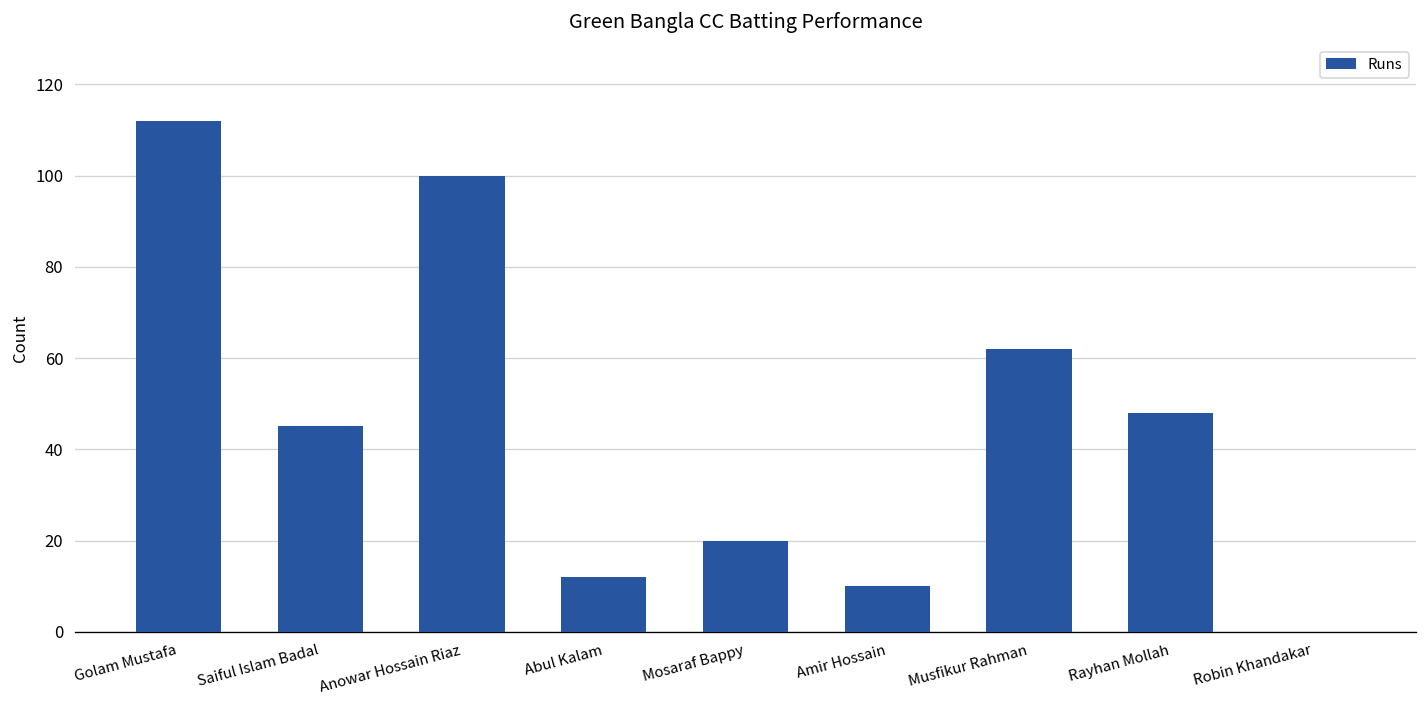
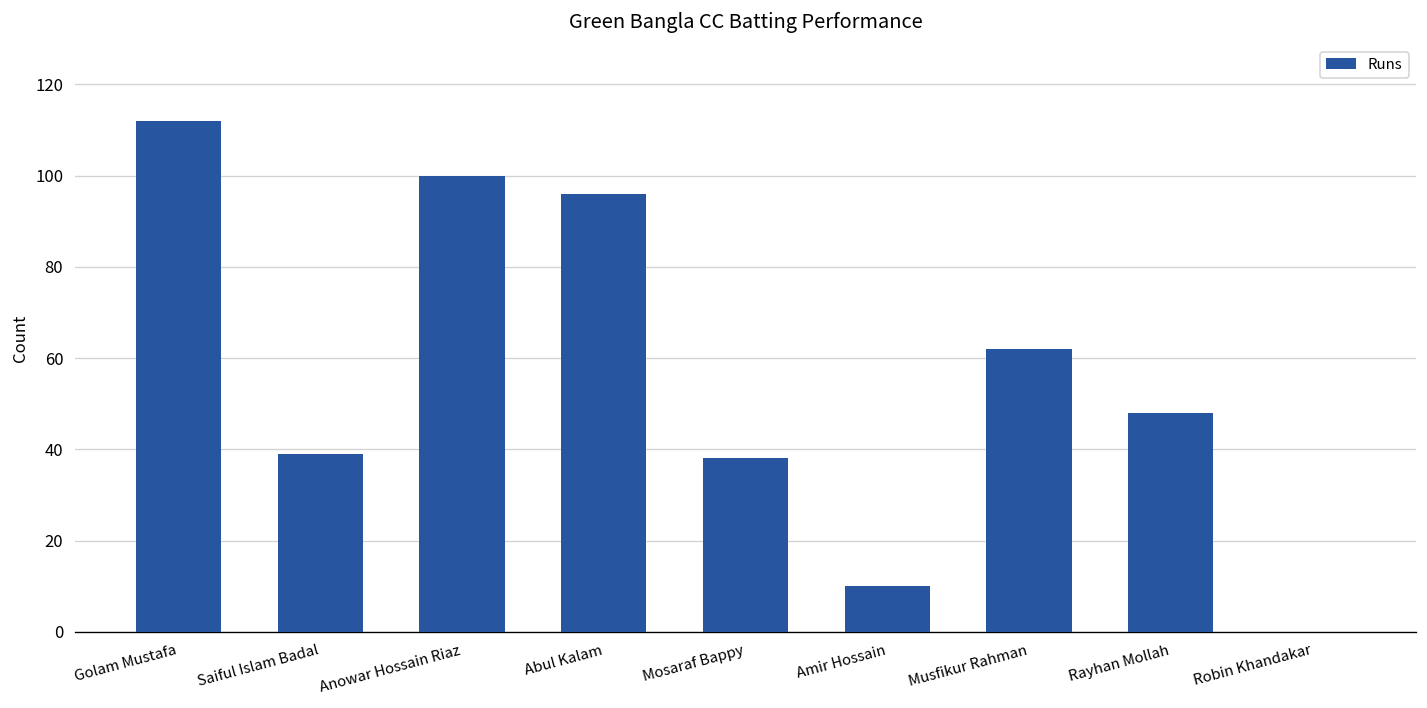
  {
    "Golam Mustafa": 112,
-   "Saiful Islam Badal": 45,
+   "Saiful Islam Badal": 39,
    "Anowar Hossain Riaz": 100,
-   "Abul Kalam": 12,
-   "Mosaraf Bappy": 20,
+   "Abul Kalam": 96,
+   "Mosaraf Bappy": 38,
    "Amir Hossain": 10,
    "Musfikur Rahman": 62,
    "Rayhan Mollah": 48,
    "Robin Khandakar": 0
  }
